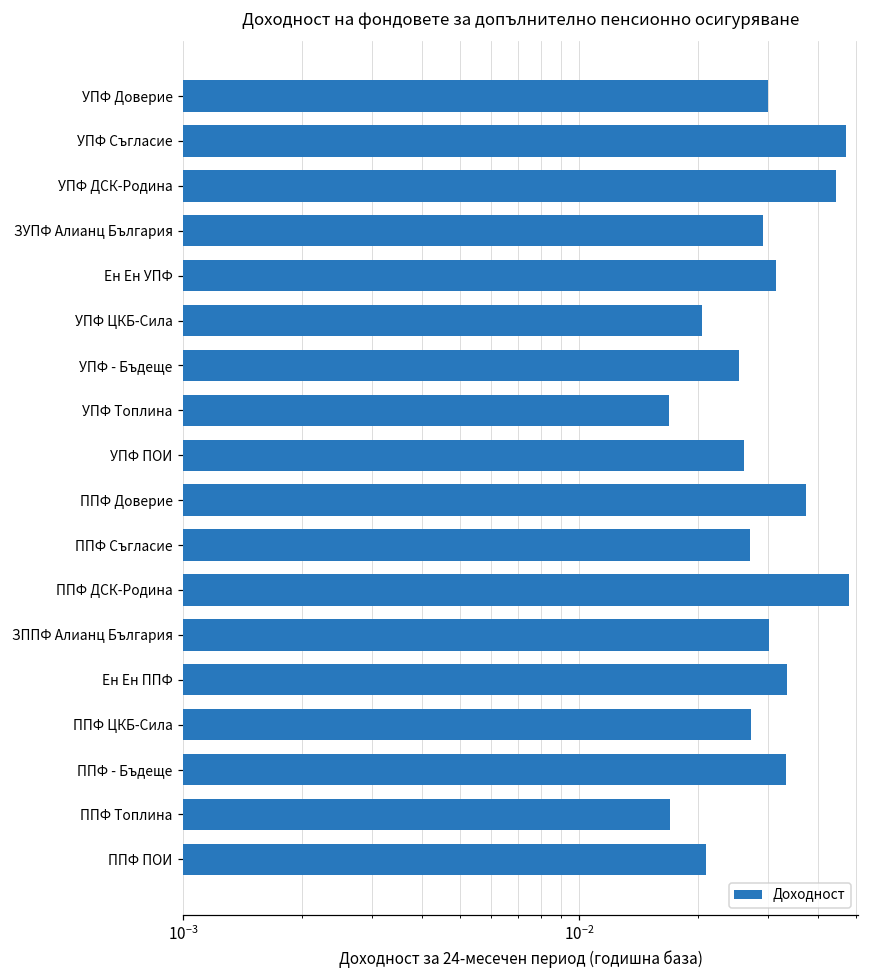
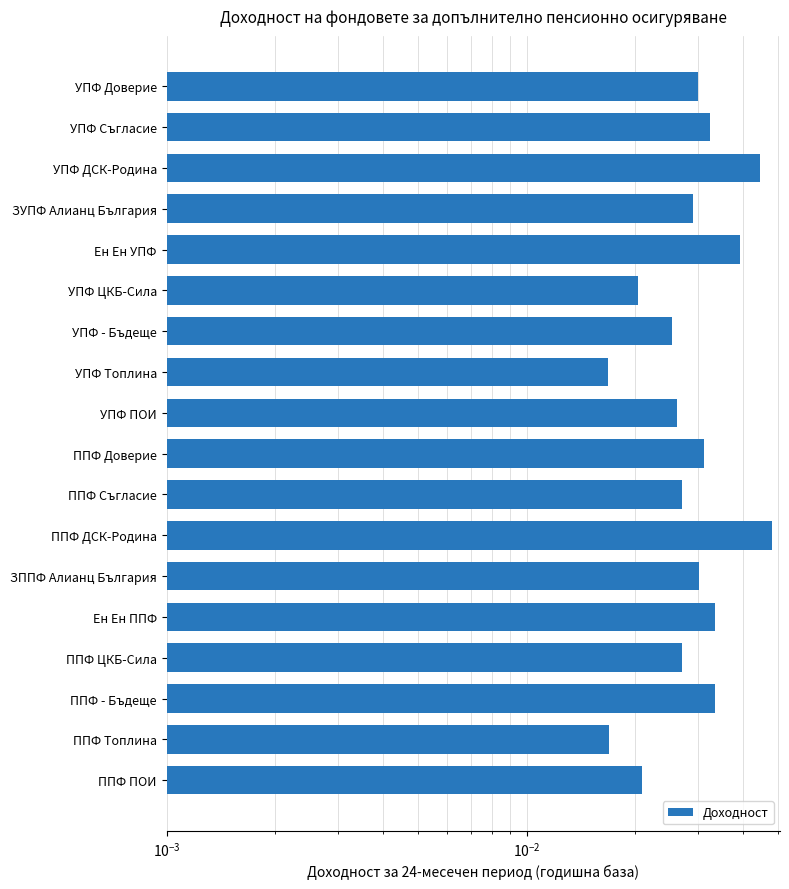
  {
    "УПФ Доверие": 0.030,
-   "УПФ Съгласие": 0.047,
+   "УПФ Съгласие": 0.032,
    "УПФ ДСК-Родина": 0.045,
    "ЗУПФ Алианц България": 0.029,
-   "Ен Ен УПФ": 0.031,
+   "Ен Ен УПФ": 0.039,
    "УПФ ЦКБ-Сила": 0.020,
    "УПФ - Бъдеще": 0.025,
    "УПФ Топлина": 0.017,
    "УПФ ПОИ": 0.026,
-   "ППФ Доверие": 0.037,
+   "ППФ Доверие": 0.031,
    "ППФ Съгласие": 0.027,
    "ППФ ДСК-Родина": 0.048,
    "ЗППФ Алианц България": 0.030,
    "Ен Ен ППФ": 0.033,
    "ППФ ЦКБ-Сила": 0.027,
    "ППФ - Бъдеще": 0.033,
    "ППФ Топлина": 0.017,
    "ППФ ПОИ": 0.021
  }
